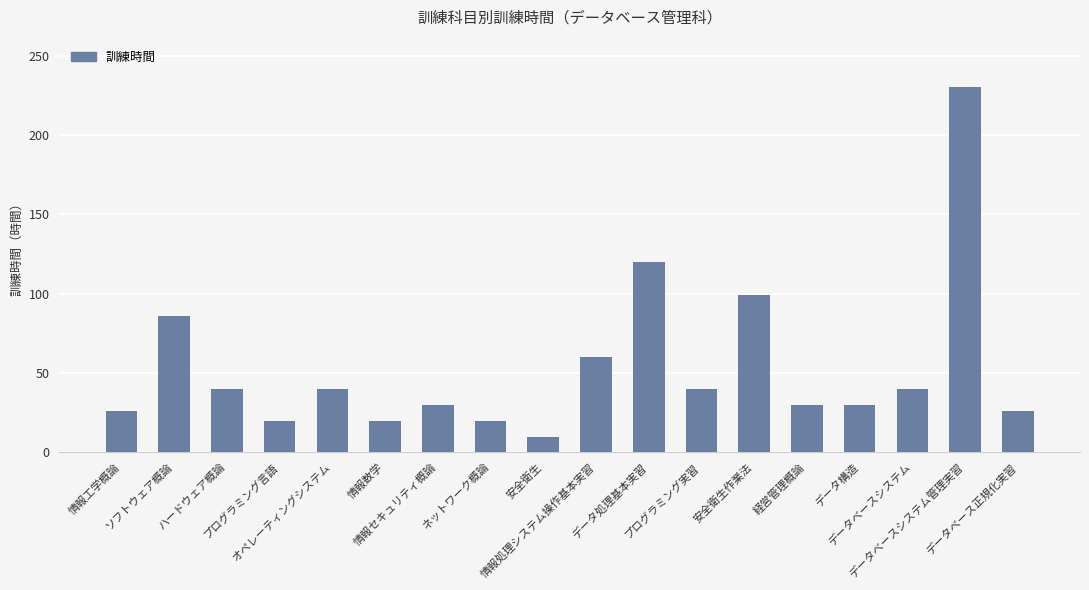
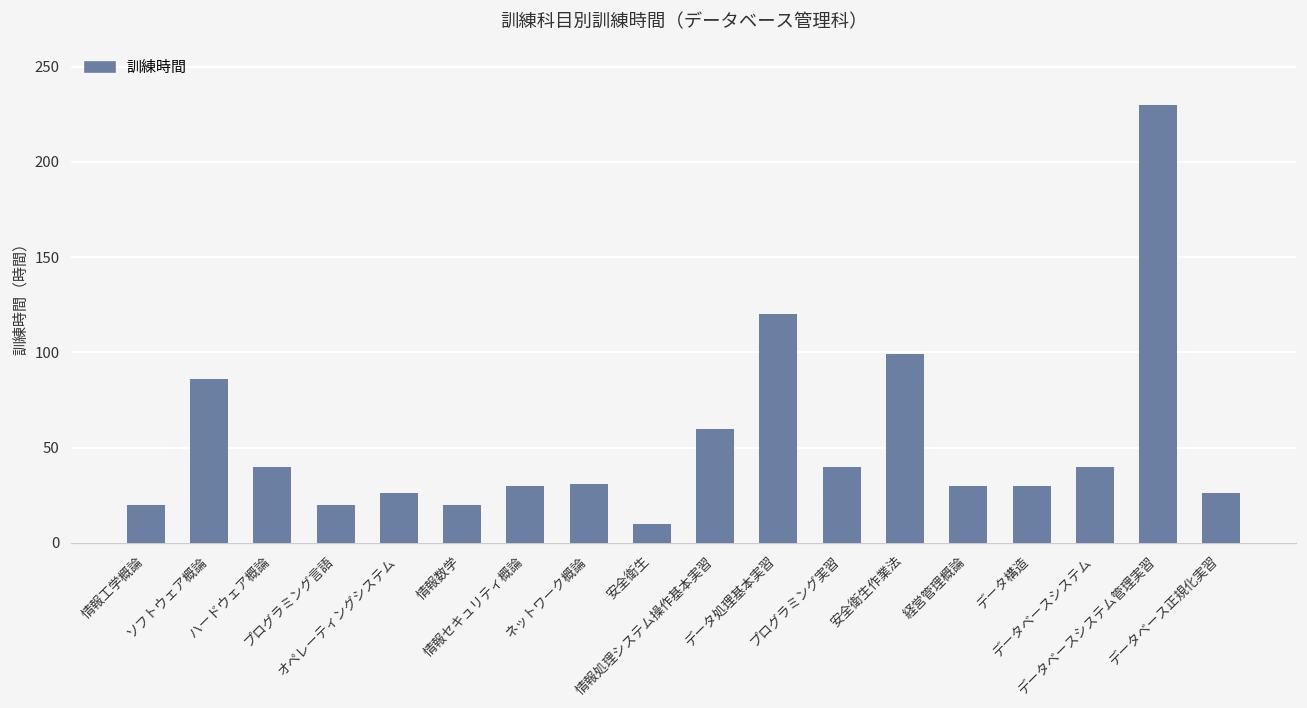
  {
-   "情報工学概論": 26,
+   "情報工学概論": 20,
    "ソフトウェア概論": 86,
    "ハードウェア概論": 40,
    "プログラミング言語": 20,
-   "オペレーティングシステム": 40,
+   "オペレーティングシステム": 26,
    "情報数学": 20,
    "情報セキュリティ概論": 30,
-   "ネットワーク概論": 20,
+   "ネットワーク概論": 31,
    "安全衛生": 10,
    "情報処理システム操作基本実習": 60,
    "データ処理基本実習": 120,
    "プログラミング実習": 40,
    "安全衛生作業法": 99,
    "経営管理概論": 30,
    "データ構造": 30,
    "データベースシステム": 40,
    "データベースシステム管理実習": 230,
    "データベース正規化実習": 26
  }
